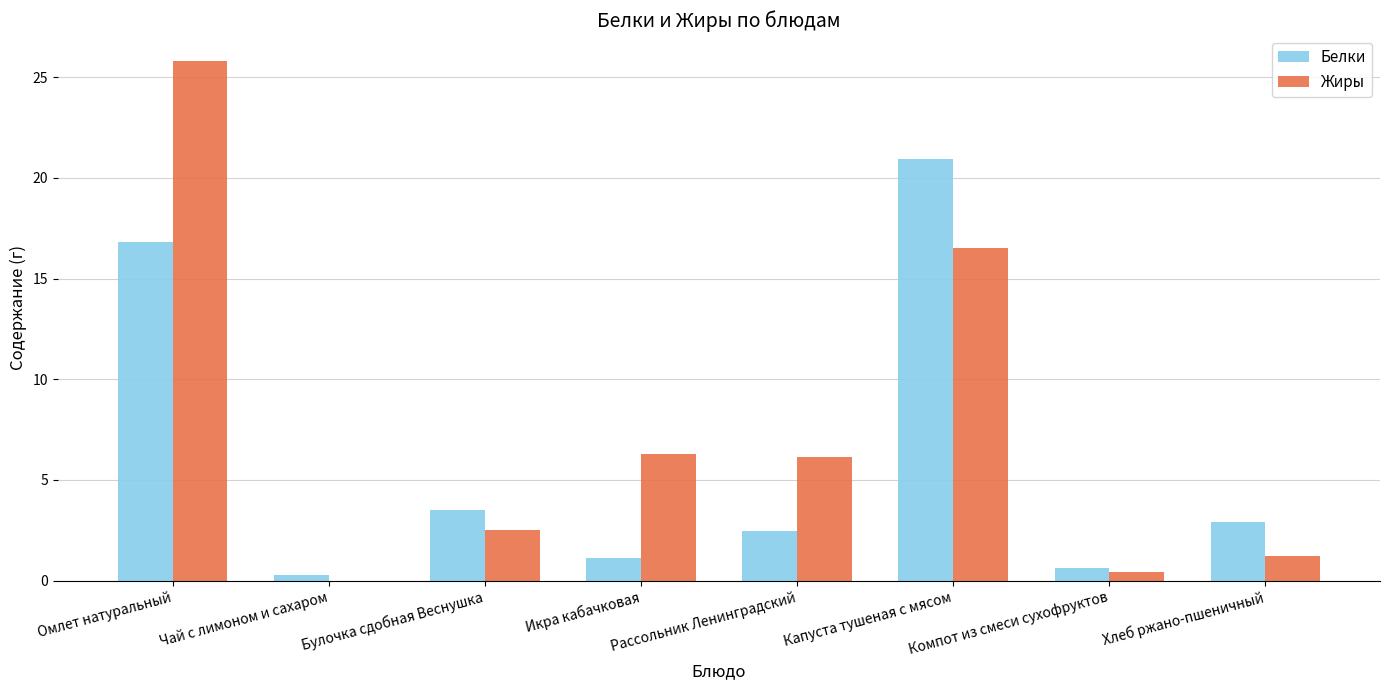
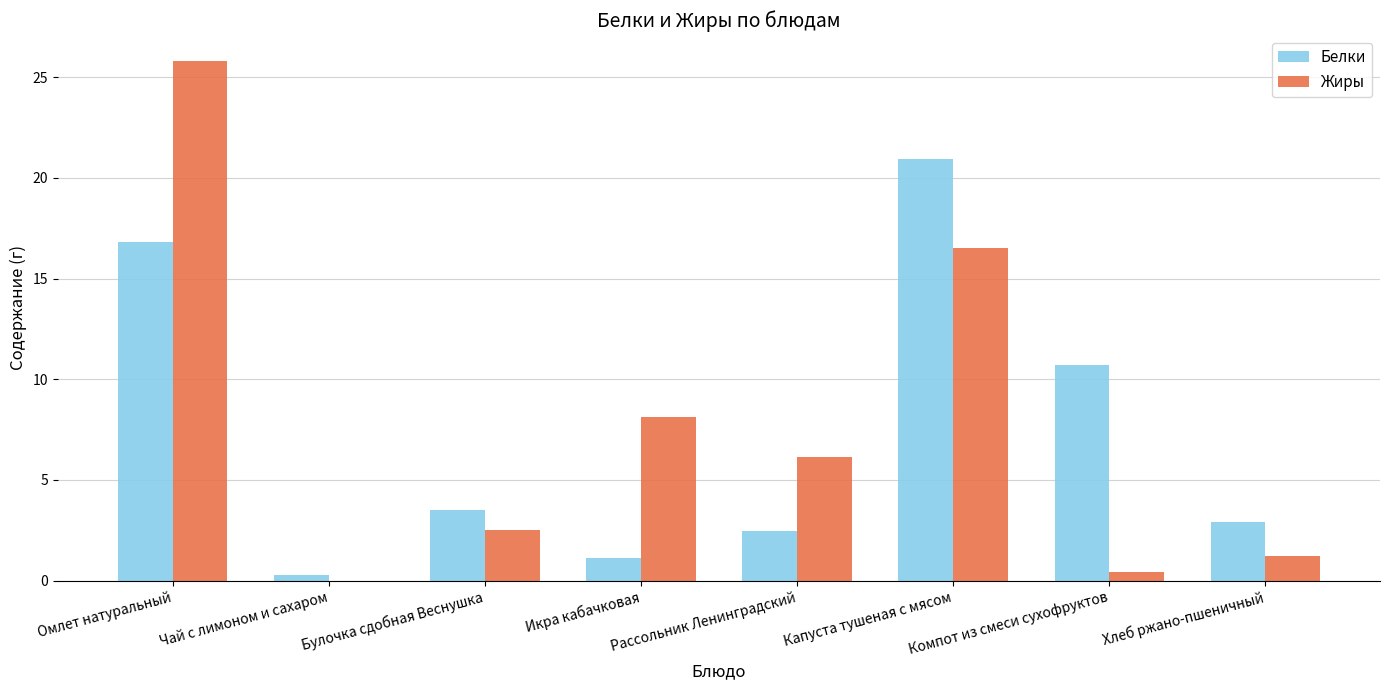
  {
    "Белки": {
      "Омлет натуральный": 16.8,
      "Чай с лимоном и сахаром": 0.3,
      "Булочка сдобная Веснушка": 3.5,
      "Икра кабачковая": 1.1,
      "Рассольник Ленинградский": 2.5,
      "Капуста тушеная с мясом": 21.0,
-     "Компот из смеси сухофруктов": 0.6,
+     "Компот из смеси сухофруктов": 10.7,
      "Хлеб ржано-пшеничный": 2.9
    },
    "Жиры": {
      "Омлет натуральный": 25.8,
      "Чай с лимоном и сахаром": 0.0,
      "Булочка сдобная Веснушка": 2.5,
-     "Икра кабачковая": 6.3,
+     "Икра кабачковая": 8.1,
      "Рассольник Ленинградский": 6.1,
      "Капуста тушеная с мясом": 16.5,
      "Компот из смеси сухофруктов": 0.4,
      "Хлеб ржано-пшеничный": 1.2
    }
  }
